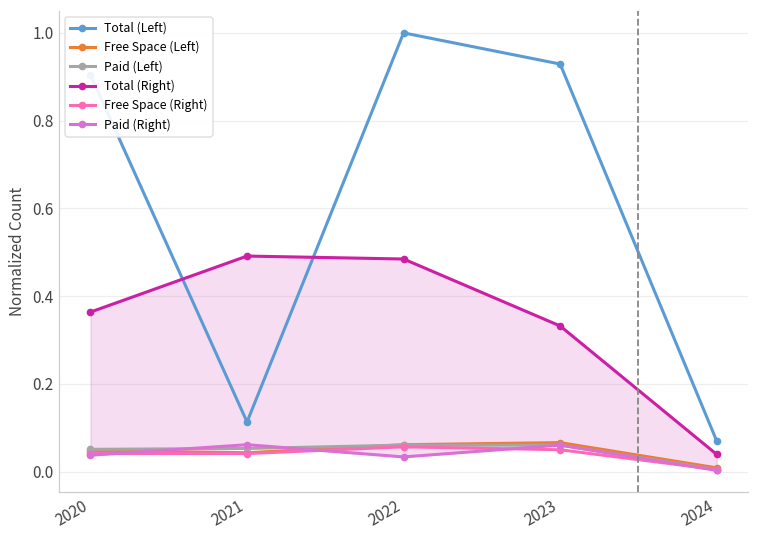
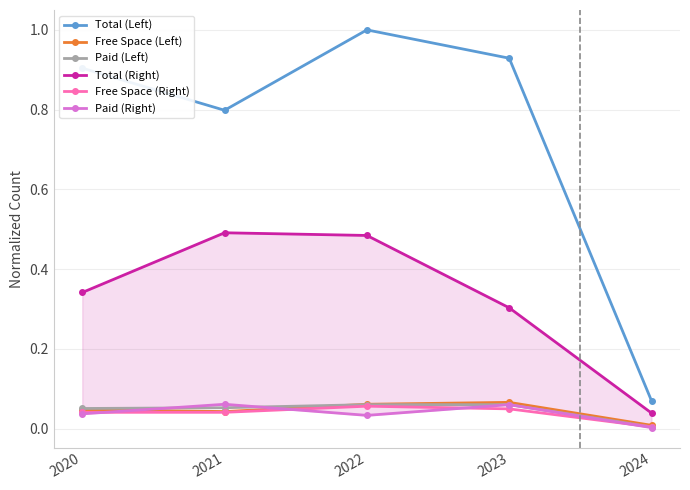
  {
    "Total (Left)": {
-     "2021": 0.11,
+     "2021": 0.80,
      "2022": 1.00,
      "2023": 0.93,
      "2024": 0.07
    },
    "Paid (Left)": {
      "2021": 0.05
    },
    "Total (Right)": {
-     "2020": 0.36,
+     "2020": 0.34,
      "2021": 0.49,
      "2022": 0.48,
-     "2023": 0.33,
+     "2023": 0.30,
      "2024": 0.04
    }
  }
